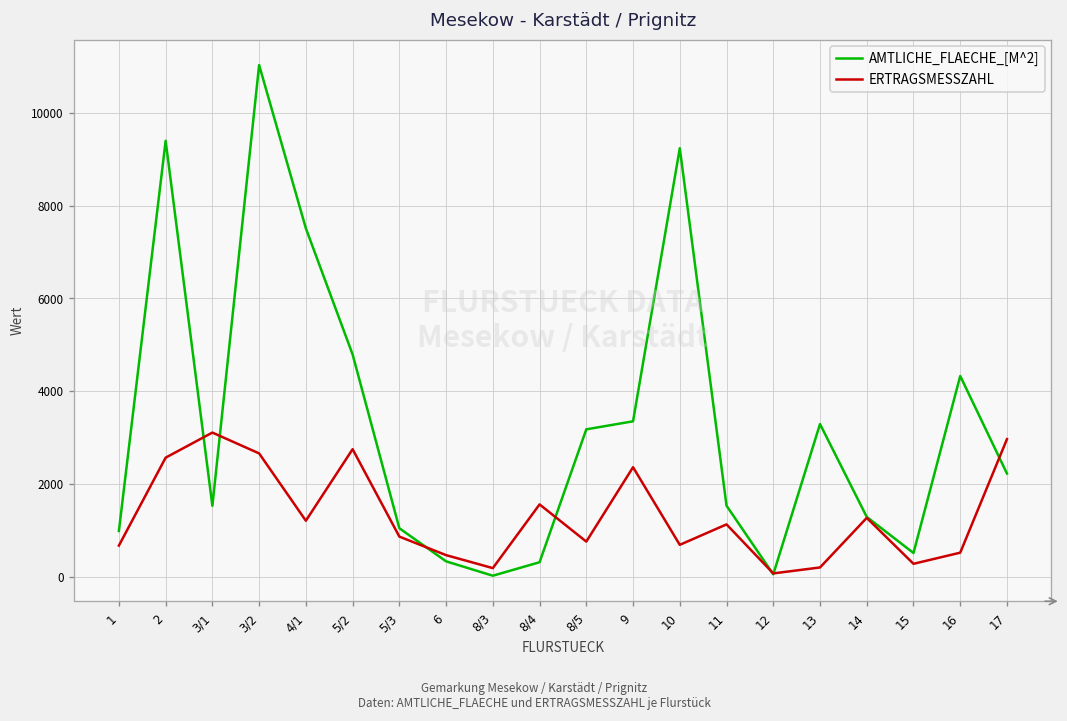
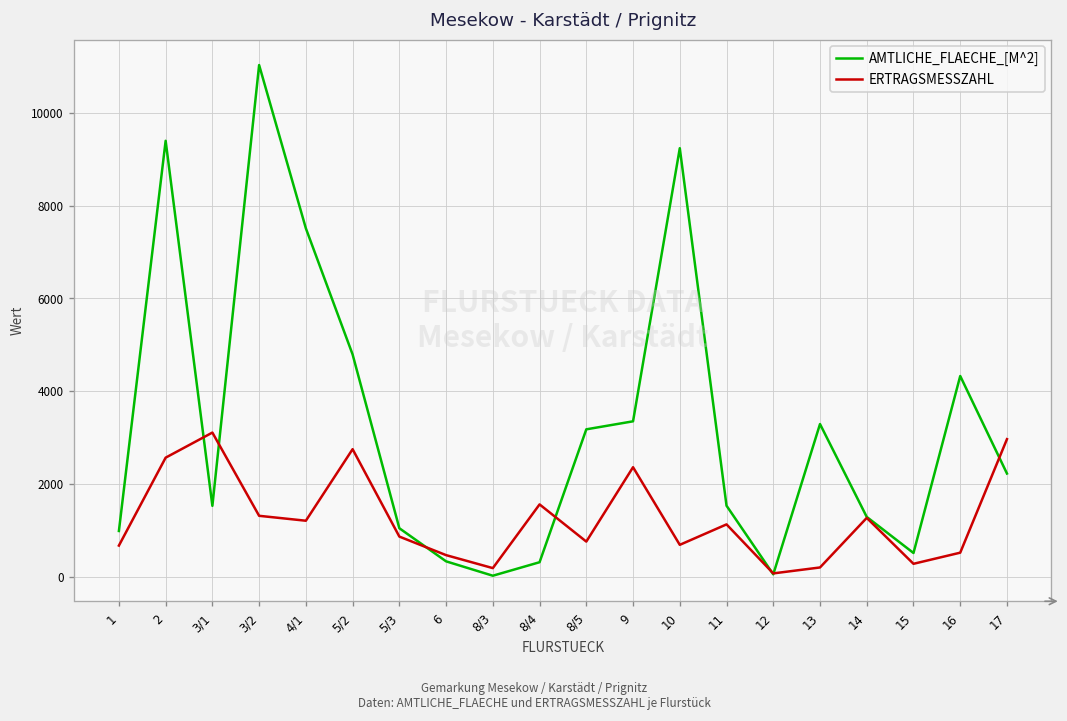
  {
    "AMTLICHE_FLAECHE_[M^2]": {
      "1": 1000,
      "2": 9400,
      "3/1": 1500,
      "3/2": 11000,
      "4/1": 7500,
      "5/2": 4800,
      "5/3": 1000,
      "6": 300,
      "8/3": 0,
      "8/4": 300,
      "8/5": 3200,
      "9": 3400,
      "10": 9200,
      "11": 1500,
      "13": 3300,
      "15": 500,
      "16": 4300,
      "17": 2200
    },
    "ERTRAGSMESSZAHL": {
      "1": 700,
      "2": 2600,
      "3/1": 3100,
-     "3/2": 2700,
+     "3/2": 1300,
      "4/1": 1200,
      "5/2": 2700,
      "5/3": 900,
      "6": 500,
      "8/3": 200,
      "8/4": 1600,
      "8/5": 800,
      "9": 2400,
      "10": 700,
      "11": 1100,
      "13": 200,
      "15": 300,
      "16": 500,
      "17": 3000
    }
  }
